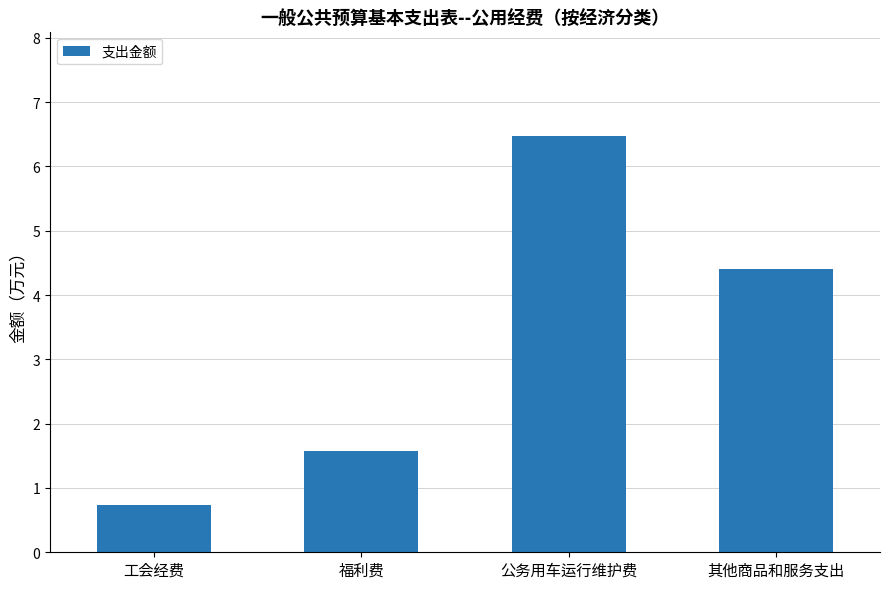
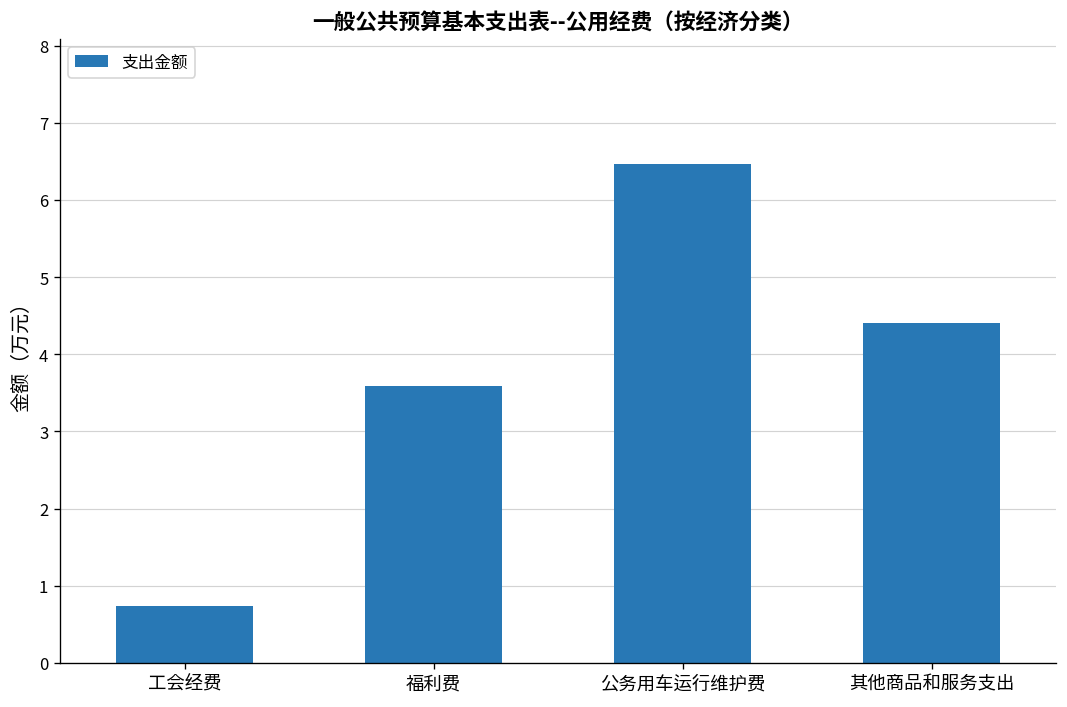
  {
    "工会经费": 0.7,
-   "福利费": 1.6,
+   "福利费": 3.6,
    "公务用车运行维护费": 6.5,
    "其他商品和服务支出": 4.4
  }
